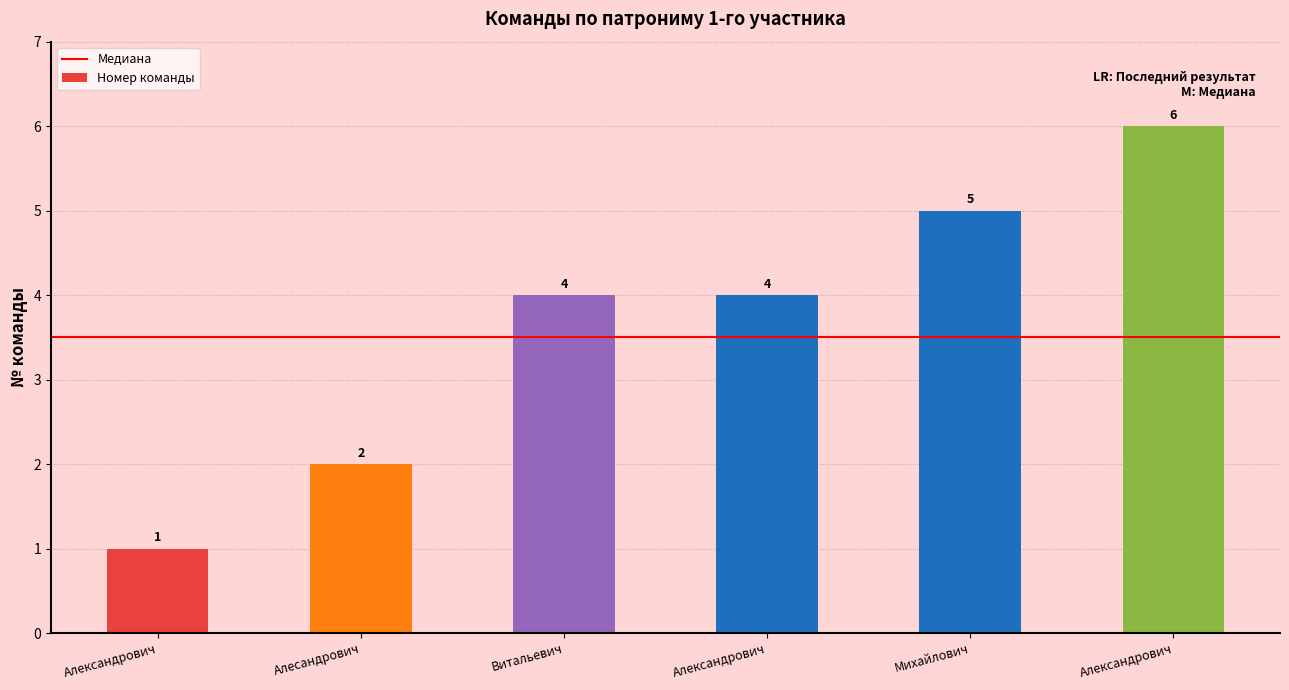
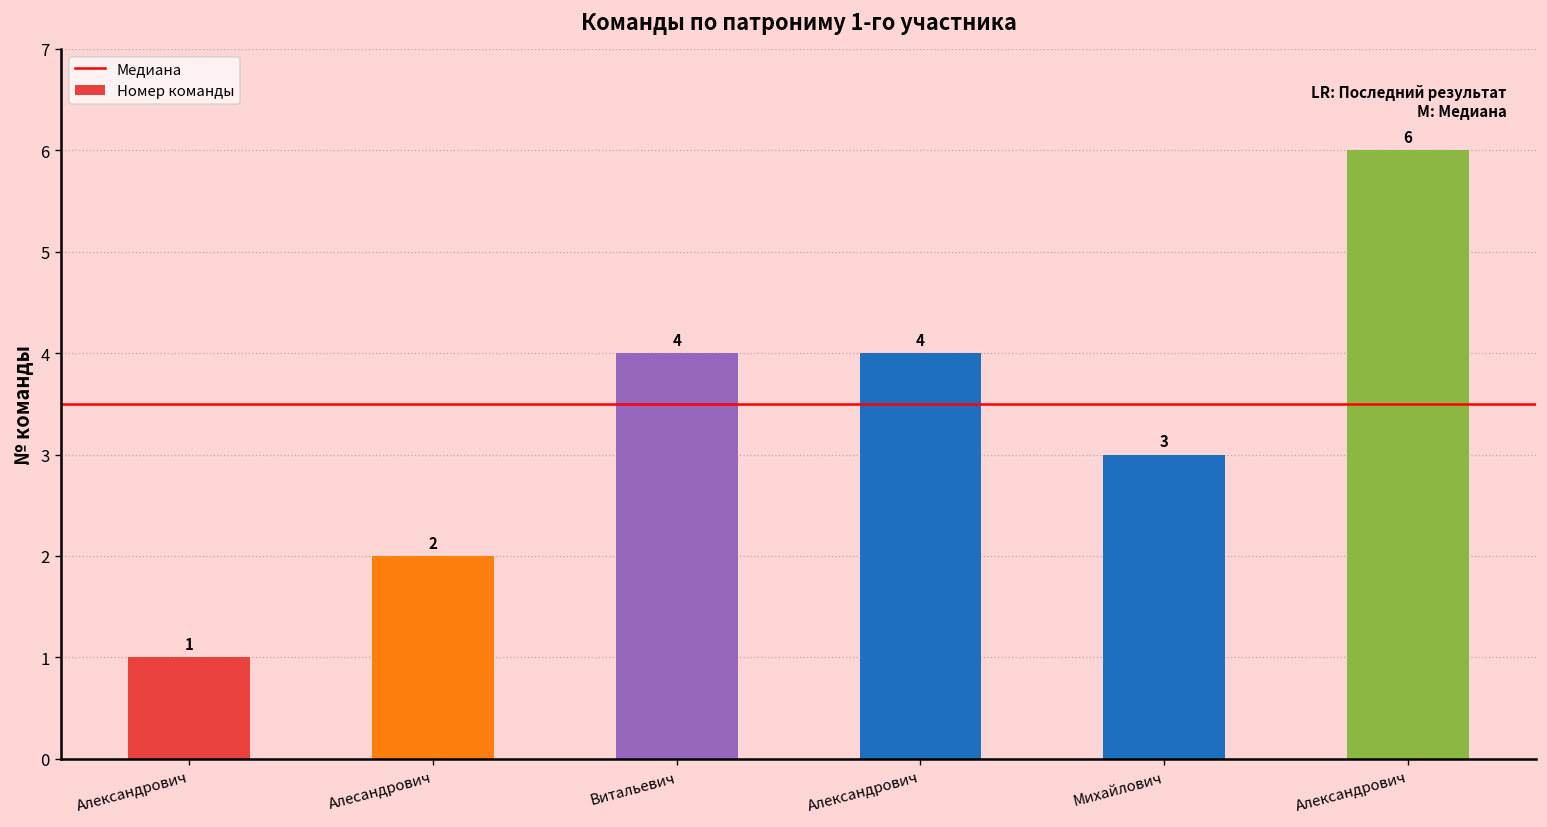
  {
    "Алесандрович": 2,
    "Витальевич": 4,
-   "Михайлович": 5
+   "Михайлович": 3
  }
